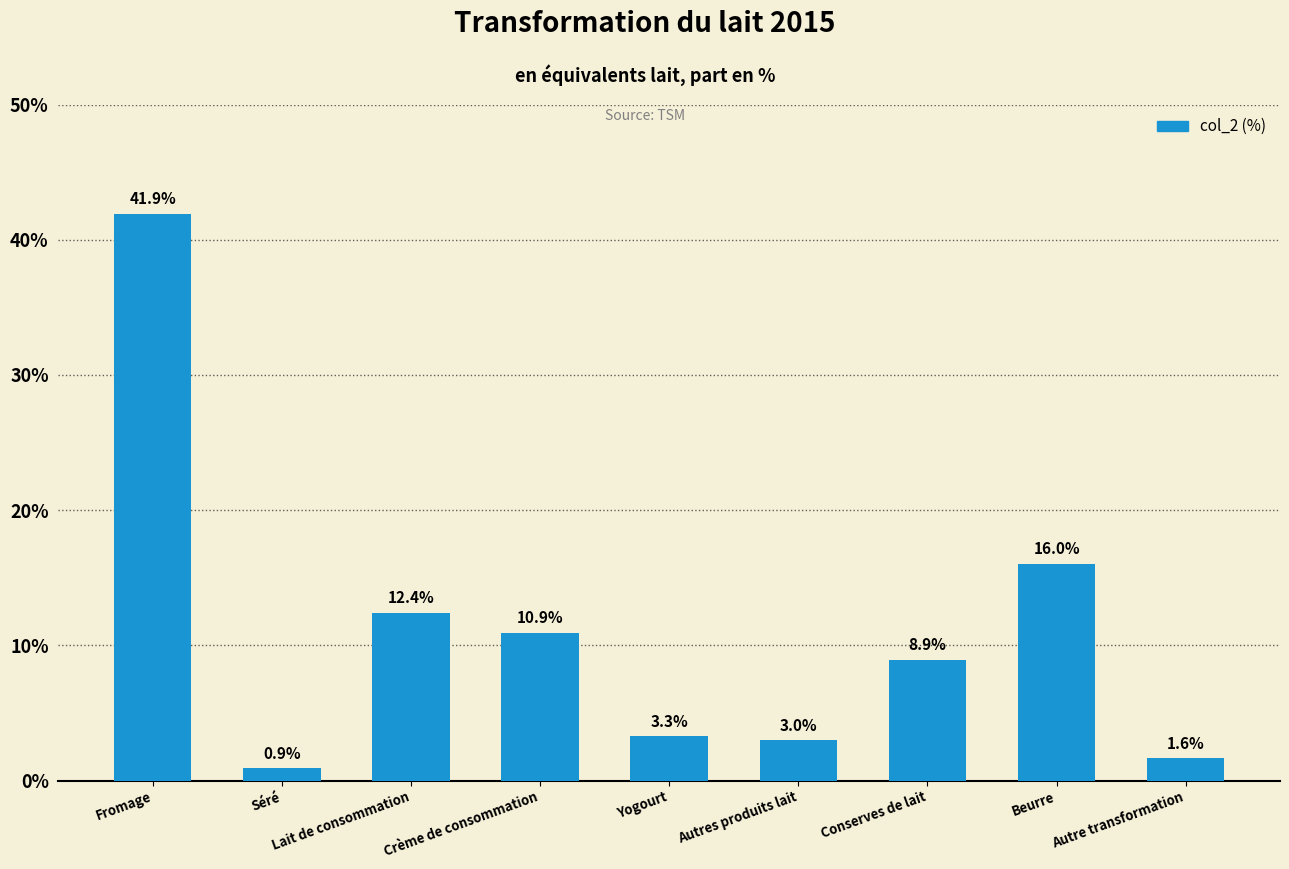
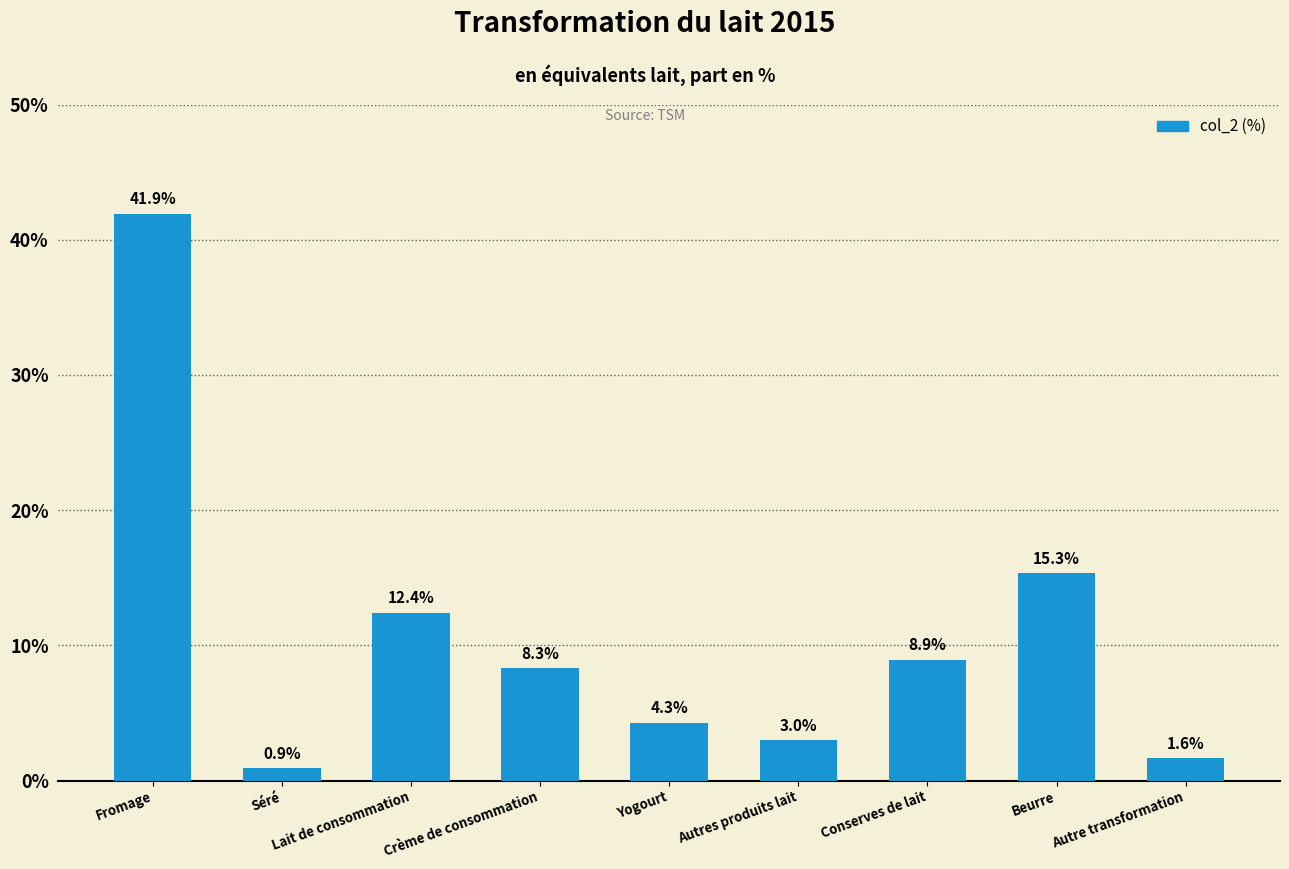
  {
    "Fromage": "41.9%",
    "Séré": "0.9%",
    "Lait de consommation": "12.4%",
-   "Crème de consommation": "10.9%",
-   "Yogourt": "3.3%",
+   "Crème de consommation": "8.3%",
+   "Yogourt": "4.3%",
    "Autres produits lait": "3.0%",
    "Conserves de lait": "8.9%",
-   "Beurre": "16.0%",
+   "Beurre": "15.3%",
    "Autre transformation": "1.6%"
  }
